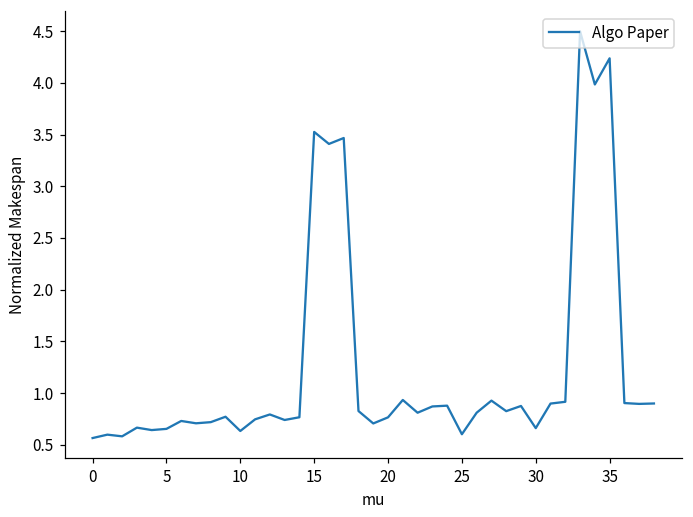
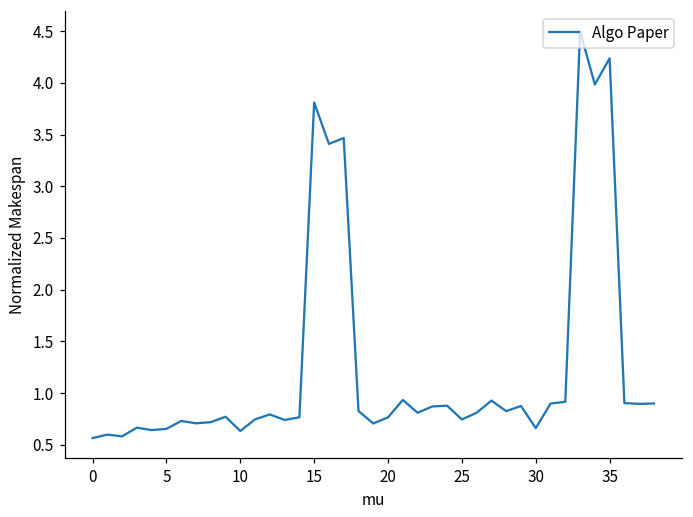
  {
    "0": 0.6,
    "5": 0.7,
    "10": 0.6,
-   "15": 3.5,
+   "15": 3.8,
    "20": 0.8,
-   "25": 0.6,
+   "25": 0.7,
    "30": 0.7,
    "35": 4.2
  }
